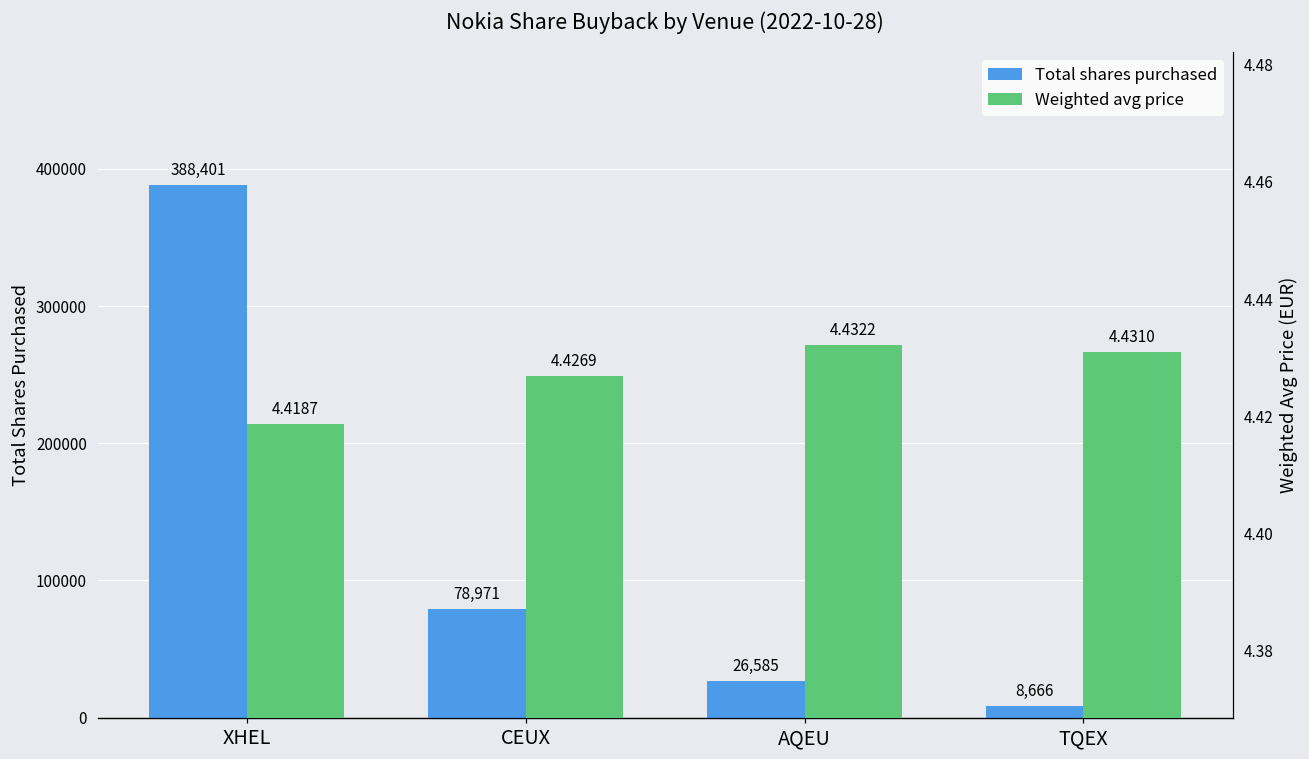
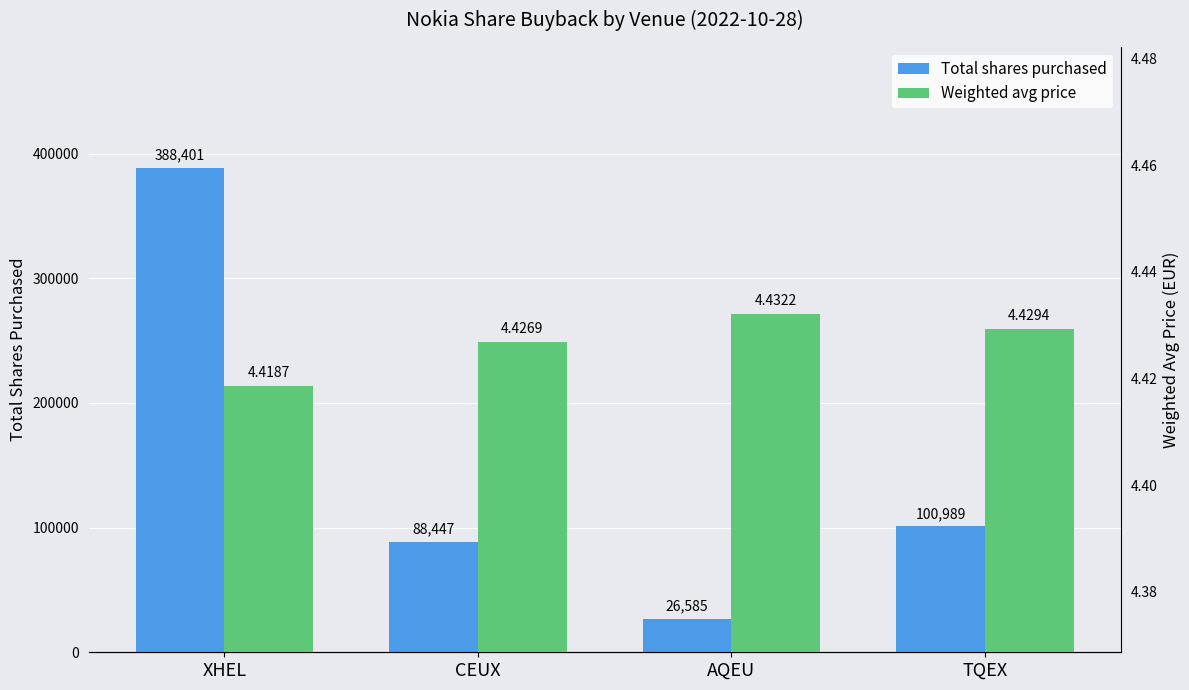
  {
    "Total shares purchased": {
      "XHEL": "388,401",
-     "CEUX": "78,971",
+     "CEUX": "88,447",
      "AQEU": "26,585",
-     "TQEX": "8,666"
+     "TQEX": "100,989"
    },
    "Weighted avg price": {
      "XHEL": "4.4187",
      "CEUX": "4.4269",
      "AQEU": "4.4322",
-     "TQEX": "4.4310"
+     "TQEX": "4.4294"
    }
  }
